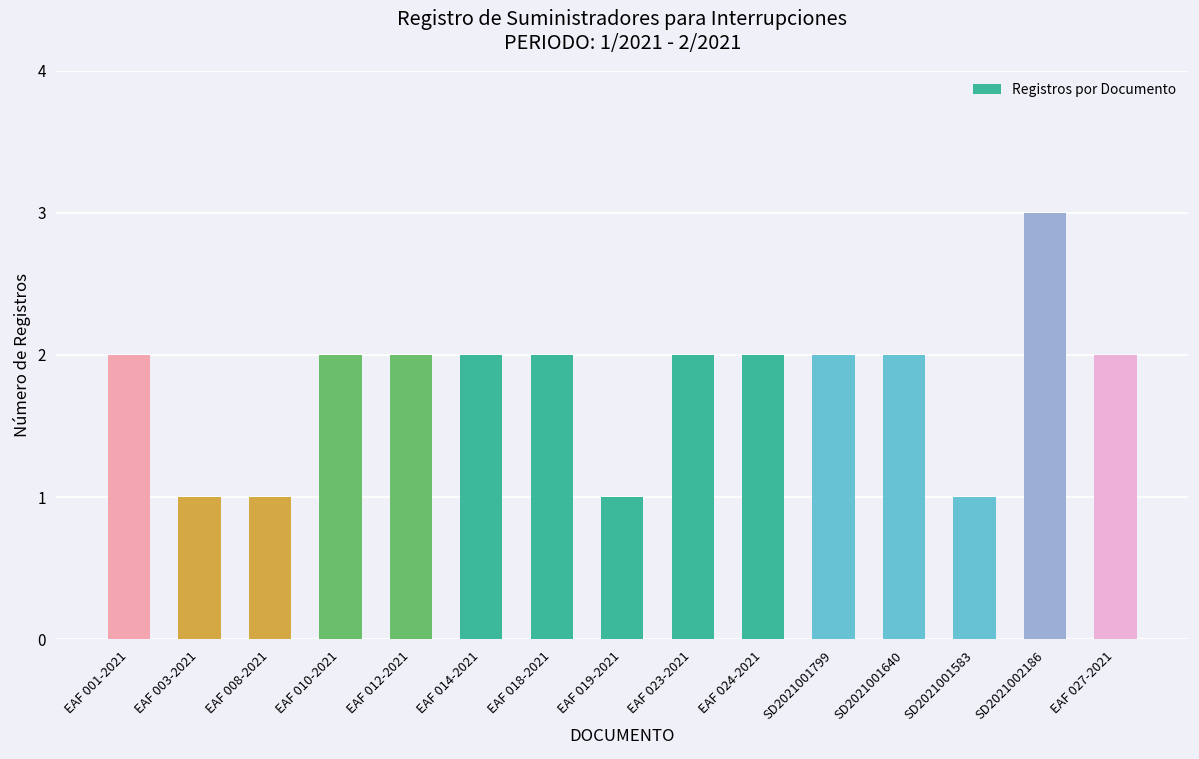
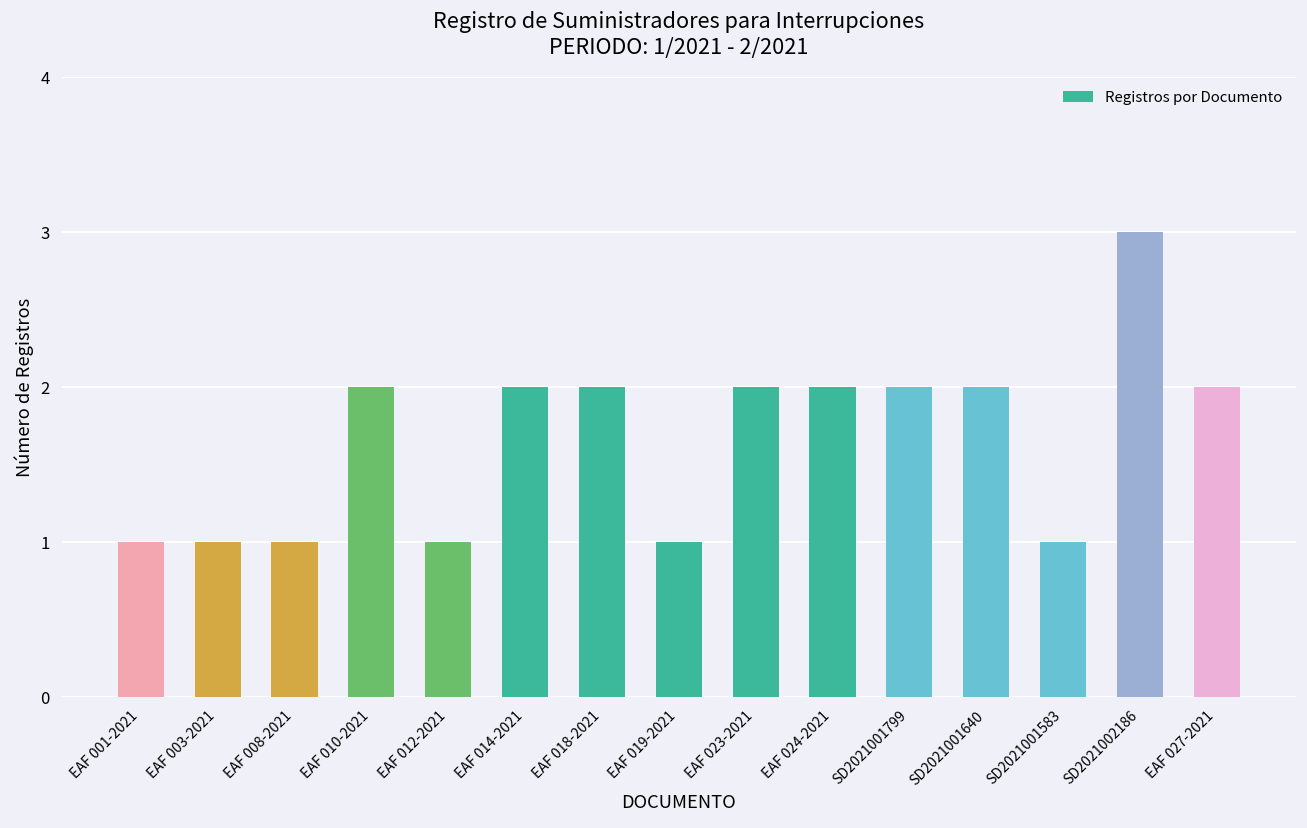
  {
-   "EAF 001-2021": 2,
+   "EAF 001-2021": 1,
    "EAF 003-2021": 1,
    "EAF 008-2021": 1,
    "EAF 010-2021": 2,
-   "EAF 012-2021": 2,
+   "EAF 012-2021": 1,
    "EAF 014-2021": 2,
    "EAF 018-2021": 2,
    "EAF 019-2021": 1,
    "EAF 023-2021": 2,
    "EAF 024-2021": 2,
    "SD2021001799": 2,
    "SD2021001640": 2,
    "SD2021001583": 1,
    "SD2021002186": 3,
    "EAF 027-2021": 2
  }
